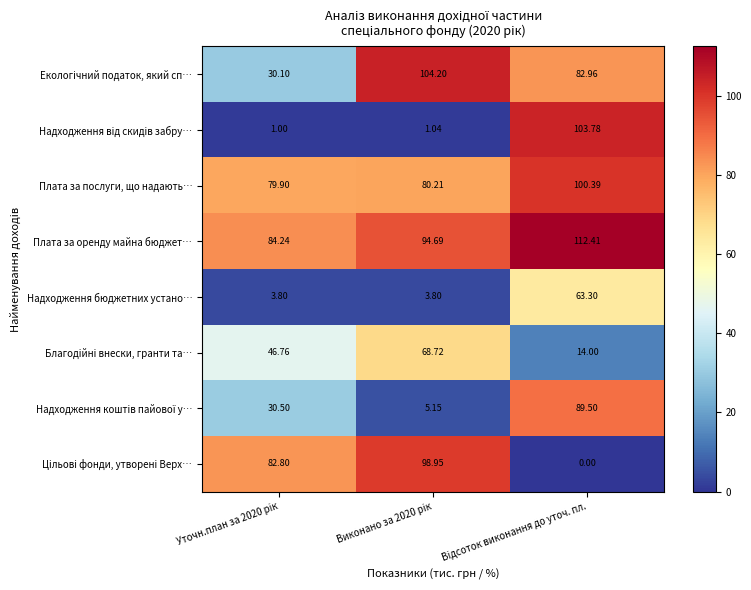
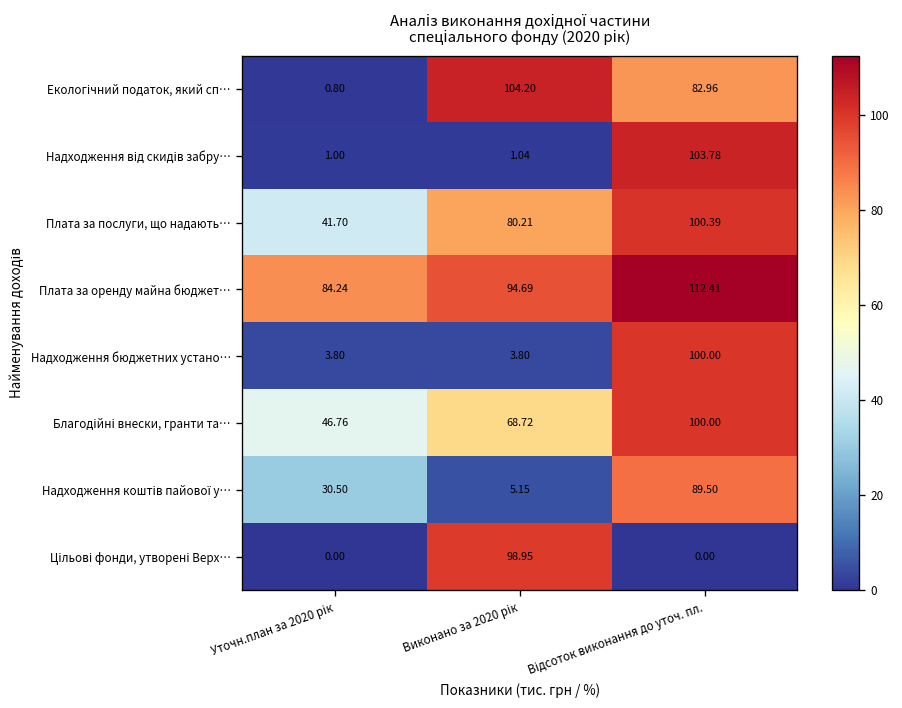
  {
    "Екологічний податок, який сп…": {
-     "Уточн.план за 2020 рік": 30.10,
+     "Уточн.план за 2020 рік": 0.80,
      "Виконано за 2020 рік": 104.20,
      "Відсоток виконання до уточ. пл.": 82.96
    },
    "Надходження від скидів забру…": {
      "Уточн.план за 2020 рік": 1.00,
      "Виконано за 2020 рік": 1.04,
      "Відсоток виконання до уточ. пл.": 103.78
    },
    "Плата за послуги, що надають…": {
-     "Уточн.план за 2020 рік": 79.90,
+     "Уточн.план за 2020 рік": 41.70,
      "Виконано за 2020 рік": 80.21,
      "Відсоток виконання до уточ. пл.": 100.39
    },
    "Плата за оренду майна бюджет…": {
      "Уточн.план за 2020 рік": 84.24,
      "Виконано за 2020 рік": 94.69,
      "Відсоток виконання до уточ. пл.": 112.41
    },
    "Надходження бюджетних устано…": {
      "Уточн.план за 2020 рік": 3.80,
      "Виконано за 2020 рік": 3.80,
-     "Відсоток виконання до уточ. пл.": 63.30
+     "Відсоток виконання до уточ. пл.": 100.00
    },
    "Благодійні внески, гранти та…": {
      "Уточн.план за 2020 рік": 46.76,
      "Виконано за 2020 рік": 68.72,
-     "Відсоток виконання до уточ. пл.": 14.00
+     "Відсоток виконання до уточ. пл.": 100.00
    },
    "Надходження коштів пайової у…": {
      "Уточн.план за 2020 рік": 30.50,
      "Виконано за 2020 рік": 5.15,
      "Відсоток виконання до уточ. пл.": 89.50
    },
    "Цільові фонди, утворені Верх…": {
-     "Уточн.план за 2020 рік": 82.80,
+     "Уточн.план за 2020 рік": 0.00,
      "Виконано за 2020 рік": 98.95,
      "Відсоток виконання до уточ. пл.": 0.00
    }
  }
